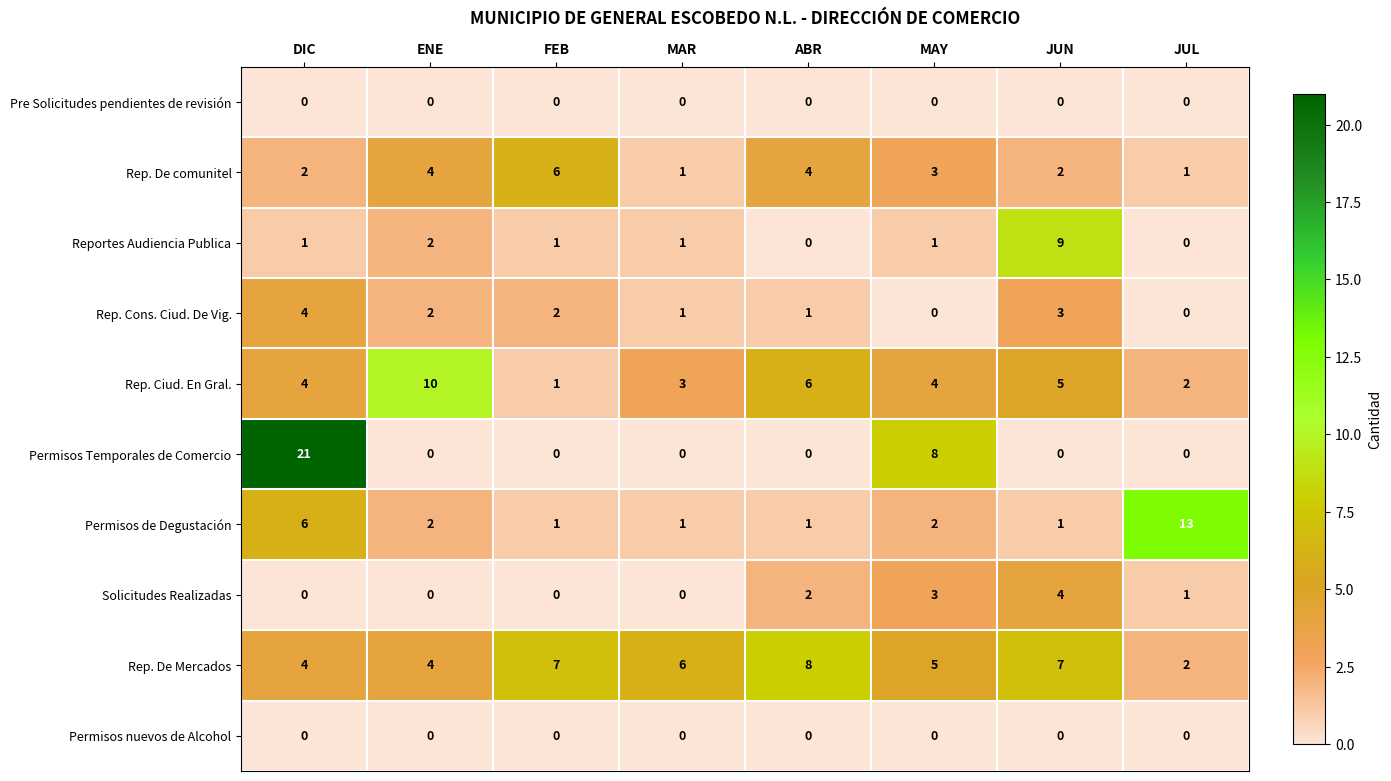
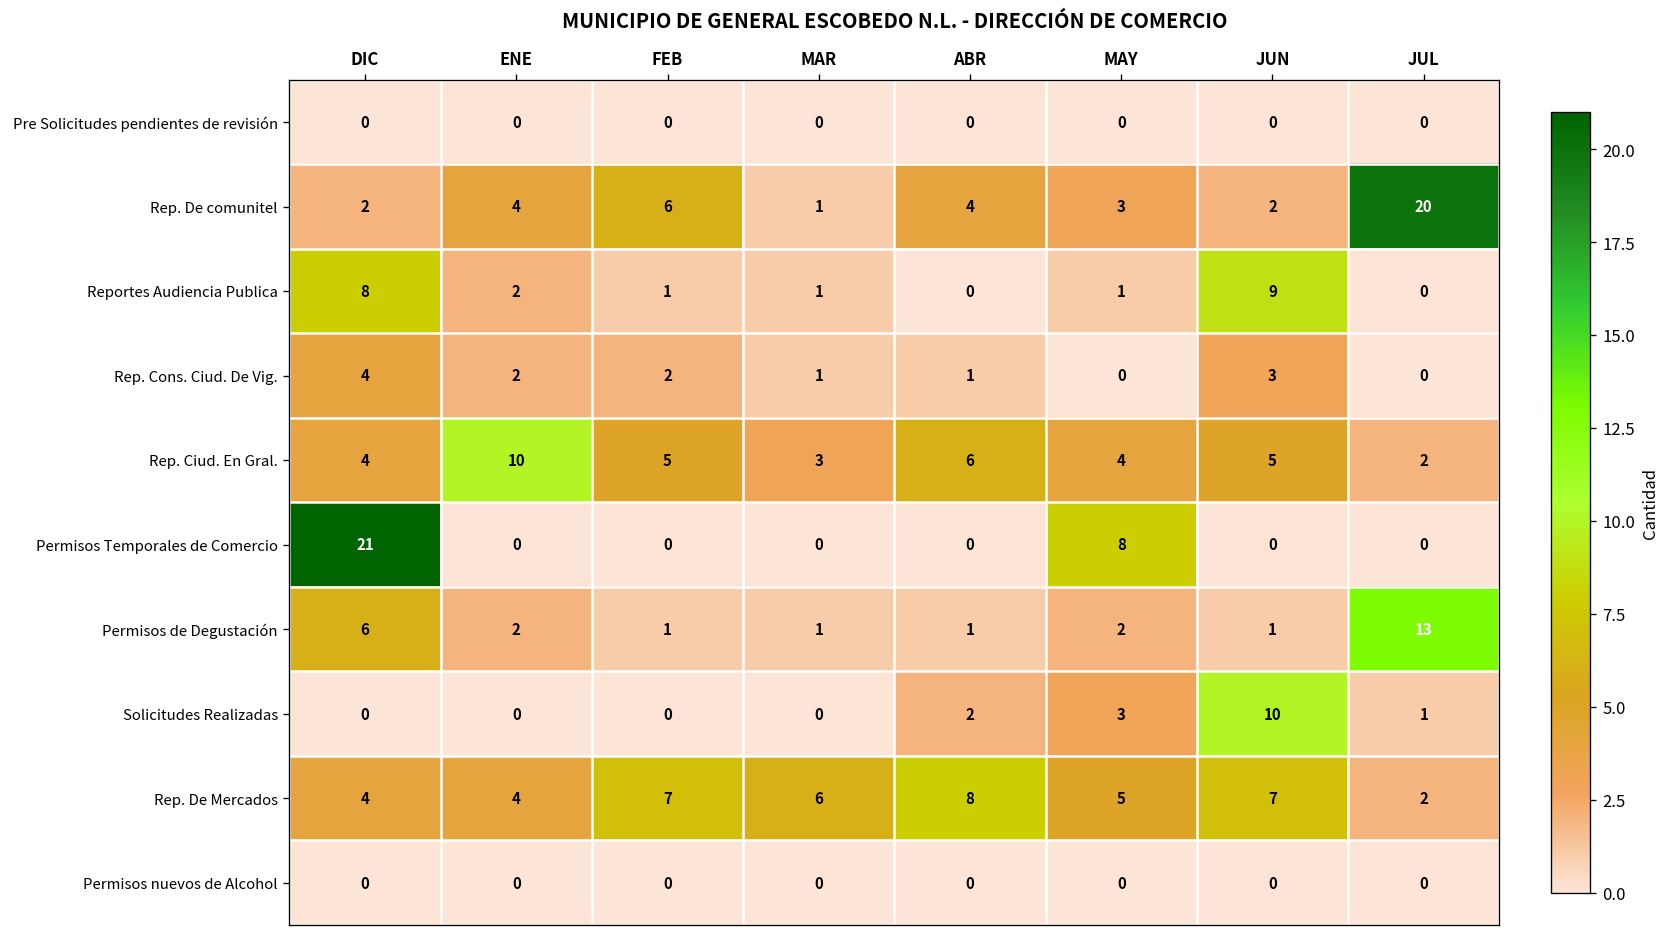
  {
    "Pre Solicitudes pendientes de revisión": {
      "DIC": 0,
      "ENE": 0,
      "FEB": 0,
      "MAR": 0,
      "ABR": 0,
      "MAY": 0,
      "JUN": 0,
      "JUL": 0
    },
    "Rep. De comunitel": {
      "DIC": 2,
      "ENE": 4,
      "FEB": 6,
      "MAR": 1,
      "ABR": 4,
      "MAY": 3,
      "JUN": 2,
-     "JUL": 1
+     "JUL": 20
    },
    "Reportes Audiencia Publica": {
-     "DIC": 1,
+     "DIC": 8,
      "ENE": 2,
      "FEB": 1,
      "MAR": 1,
      "ABR": 0,
      "MAY": 1,
      "JUN": 9,
      "JUL": 0
    },
    "Rep. Cons. Ciud. De Vig.": {
      "DIC": 4,
      "ENE": 2,
      "FEB": 2,
      "MAR": 1,
      "ABR": 1,
      "MAY": 0,
      "JUN": 3,
      "JUL": 0
    },
    "Rep. Ciud. En Gral.": {
      "DIC": 4,
      "ENE": 10,
-     "FEB": 1,
+     "FEB": 5,
      "MAR": 3,
      "ABR": 6,
      "MAY": 4,
      "JUN": 5,
      "JUL": 2
    },
    "Permisos Temporales de Comercio": {
      "DIC": 21,
      "ENE": 0,
      "FEB": 0,
      "MAR": 0,
      "ABR": 0,
      "MAY": 8,
      "JUN": 0,
      "JUL": 0
    },
    "Permisos de Degustación": {
      "DIC": 6,
      "ENE": 2,
      "FEB": 1,
      "MAR": 1,
      "ABR": 1,
      "MAY": 2,
      "JUN": 1,
      "JUL": 13
    },
    "Solicitudes Realizadas": {
      "DIC": 0,
      "ENE": 0,
      "FEB": 0,
      "MAR": 0,
      "ABR": 2,
      "MAY": 3,
-     "JUN": 4,
+     "JUN": 10,
      "JUL": 1
    },
    "Rep. De Mercados": {
      "DIC": 4,
      "ENE": 4,
      "FEB": 7,
      "MAR": 6,
      "ABR": 8,
      "MAY": 5,
      "JUN": 7,
      "JUL": 2
    },
    "Permisos nuevos de Alcohol": {
      "DIC": 0,
      "ENE": 0,
      "FEB": 0,
      "MAR": 0,
      "ABR": 0,
      "MAY": 0,
      "JUN": 0,
      "JUL": 0
    }
  }
